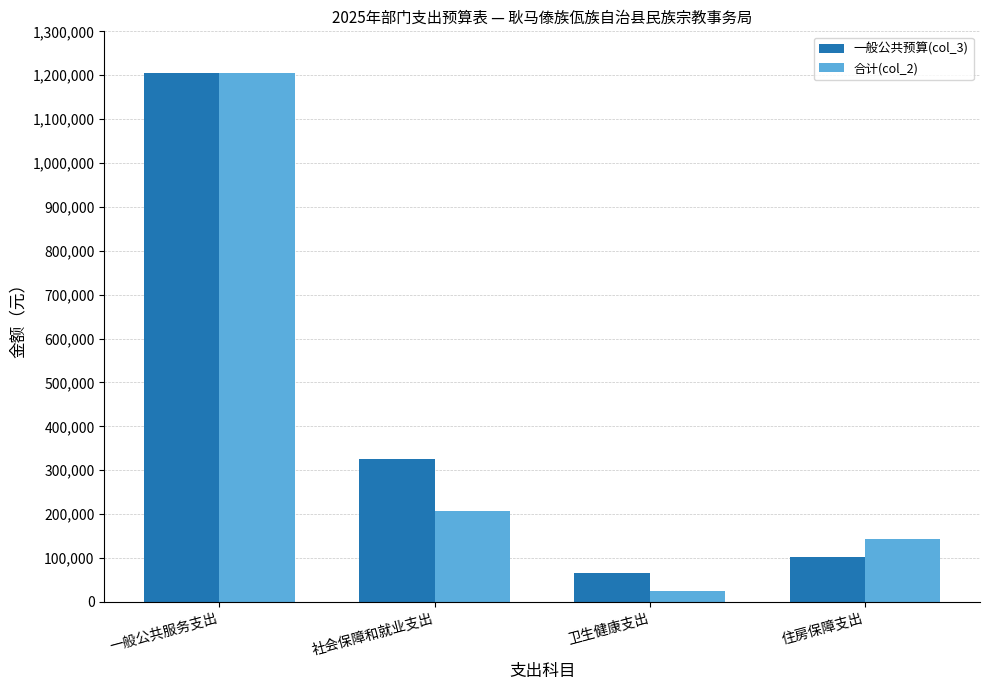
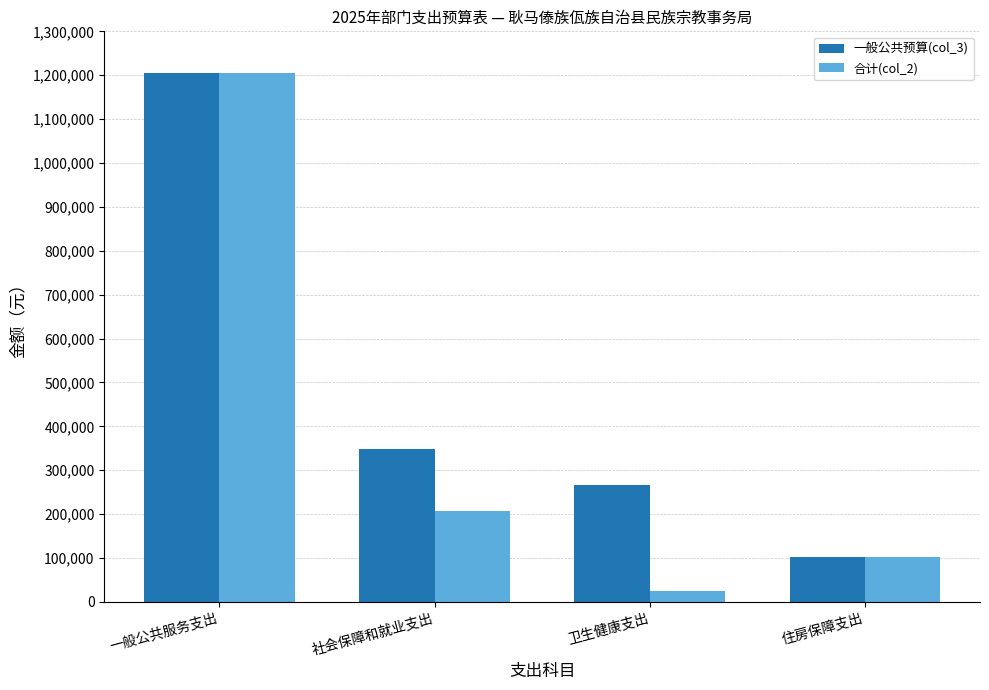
  {
    "一般公共预算(col_3)": {
      "一般公共服务支出": "1,200,000",
-     "社会保障和就业支出": "320,000",
-     "卫生健康支出": "70,000",
+     "社会保障和就业支出": "350,000",
+     "卫生健康支出": "270,000",
      "住房保障支出": "100,000"
    },
    "合计(col_2)": {
      "一般公共服务支出": "1,200,000",
      "社会保障和就业支出": "210,000",
      "卫生健康支出": "20,000",
-     "住房保障支出": "140,000"
+     "住房保障支出": "100,000"
    }
  }
